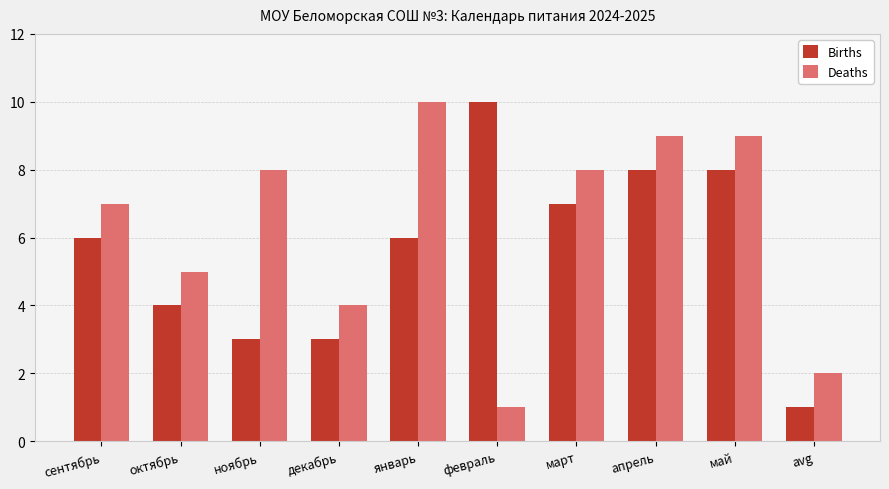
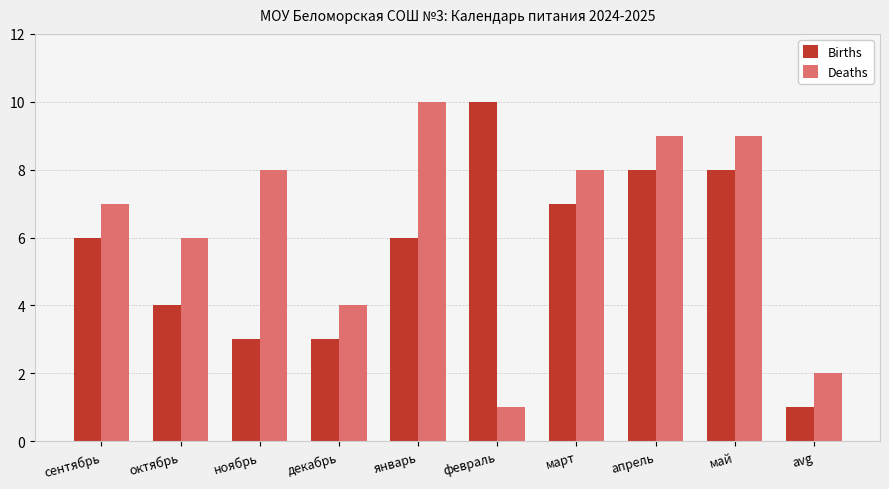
  {
    "Births": {
      "сентябрь": 6,
      "октябрь": 4,
      "ноябрь": 3,
      "декабрь": 3,
      "январь": 6,
      "февраль": 10,
      "март": 7,
      "апрель": 8,
      "май": 8,
      "avg": 1
    },
    "Deaths": {
      "сентябрь": 7,
-     "октябрь": 5,
+     "октябрь": 6,
      "ноябрь": 8,
      "декабрь": 4,
      "январь": 10,
      "февраль": 1,
      "март": 8,
      "апрель": 9,
      "май": 9,
      "avg": 2
    }
  }
